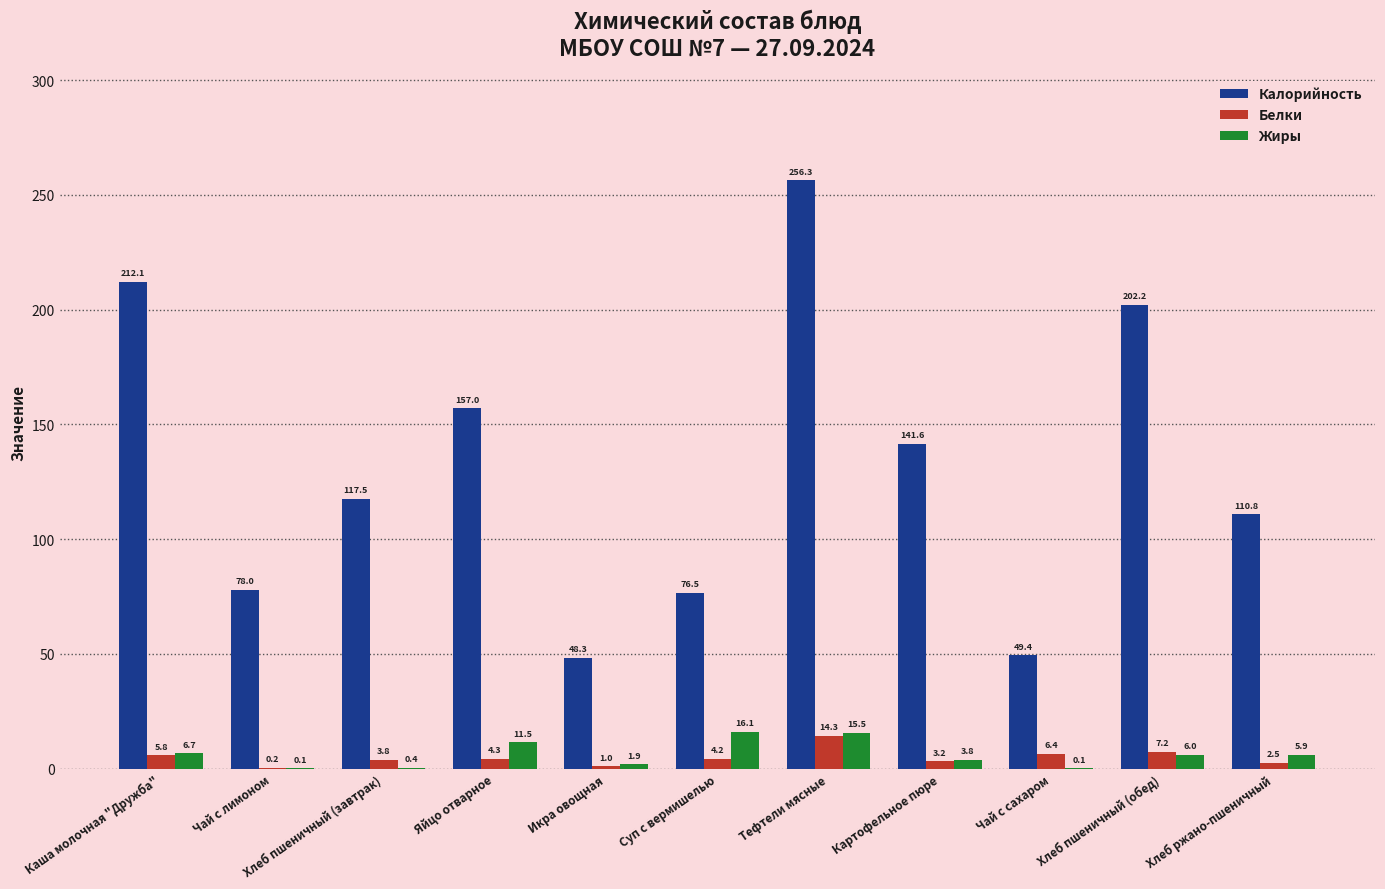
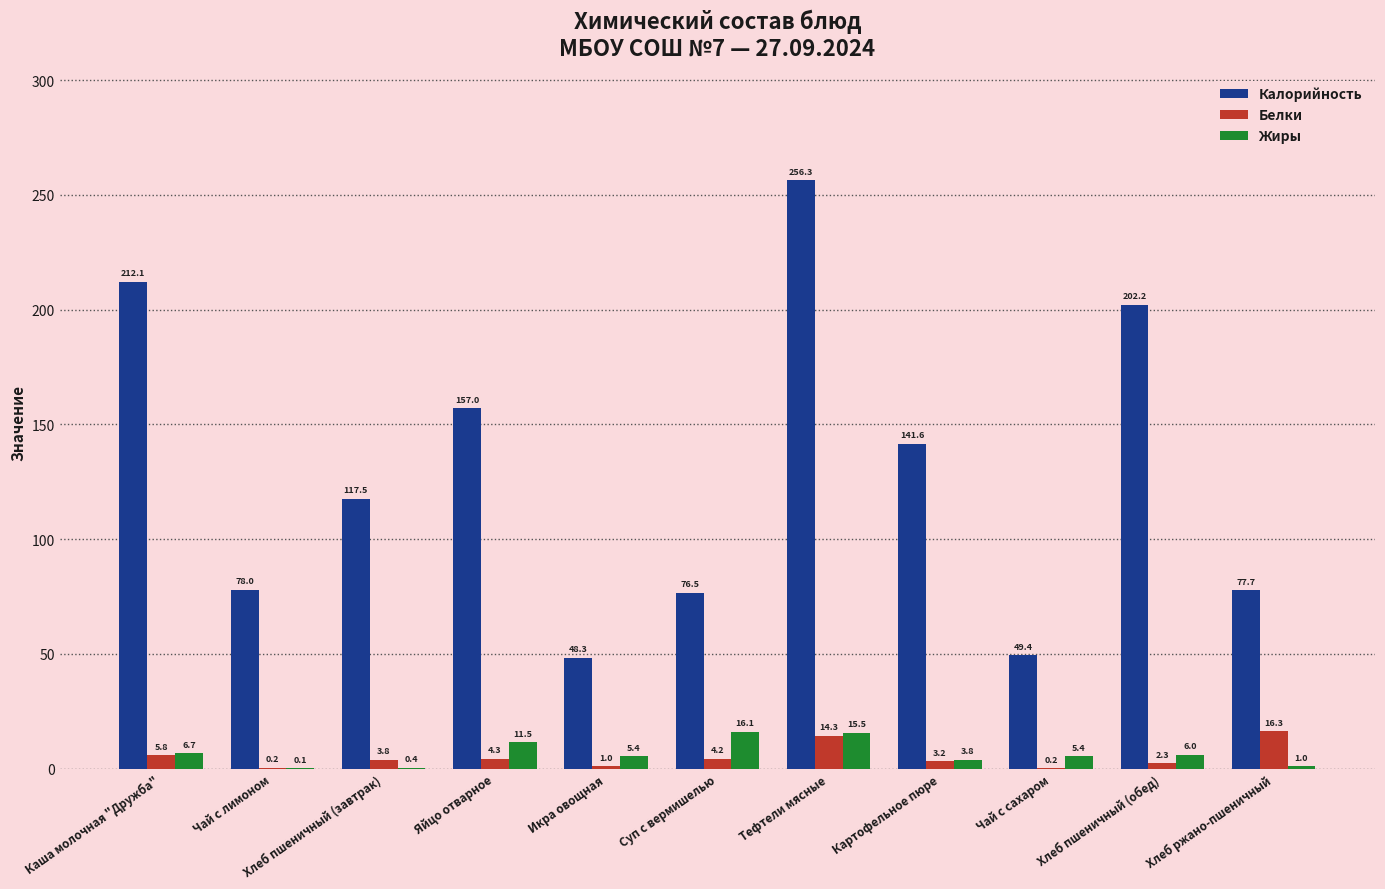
  {
    "Калорийность": {
      "Каша молочная \"Дружба\"": 212.1,
      "Чай с лимоном": 78.0,
      "Хлеб пшеничный (завтрак)": 117.5,
      "Яйцо отварное": 157.0,
      "Икра овощная": 48.3,
      "Суп с вермишелью": 76.5,
      "Тефтели мясные": 256.3,
      "Картофельное пюре": 141.6,
      "Чай с сахаром": 49.4,
      "Хлеб пшеничный (обед)": 202.2,
-     "Хлеб ржано-пшеничный": 110.8
+     "Хлеб ржано-пшеничный": 77.7
    },
    "Белки": {
      "Каша молочная \"Дружба\"": 5.8,
      "Чай с лимоном": 0.2,
      "Хлеб пшеничный (завтрак)": 3.8,
      "Яйцо отварное": 4.3,
      "Икра овощная": 1.0,
      "Суп с вермишелью": 4.2,
      "Тефтели мясные": 14.3,
      "Картофельное пюре": 3.2,
-     "Чай с сахаром": 6.4,
-     "Хлеб пшеничный (обед)": 7.2,
-     "Хлеб ржано-пшеничный": 2.5
+     "Чай с сахаром": 0.2,
+     "Хлеб пшеничный (обед)": 2.3,
+     "Хлеб ржано-пшеничный": 16.3
    },
    "Жиры": {
      "Каша молочная \"Дружба\"": 6.7,
      "Чай с лимоном": 0.1,
      "Хлеб пшеничный (завтрак)": 0.4,
      "Яйцо отварное": 11.5,
-     "Икра овощная": 1.9,
+     "Икра овощная": 5.4,
      "Суп с вермишелью": 16.1,
      "Тефтели мясные": 15.5,
      "Картофельное пюре": 3.8,
-     "Чай с сахаром": 0.1,
+     "Чай с сахаром": 5.4,
      "Хлеб пшеничный (обед)": 6.0,
-     "Хлеб ржано-пшеничный": 5.9
+     "Хлеб ржано-пшеничный": 1.0
    }
  }
